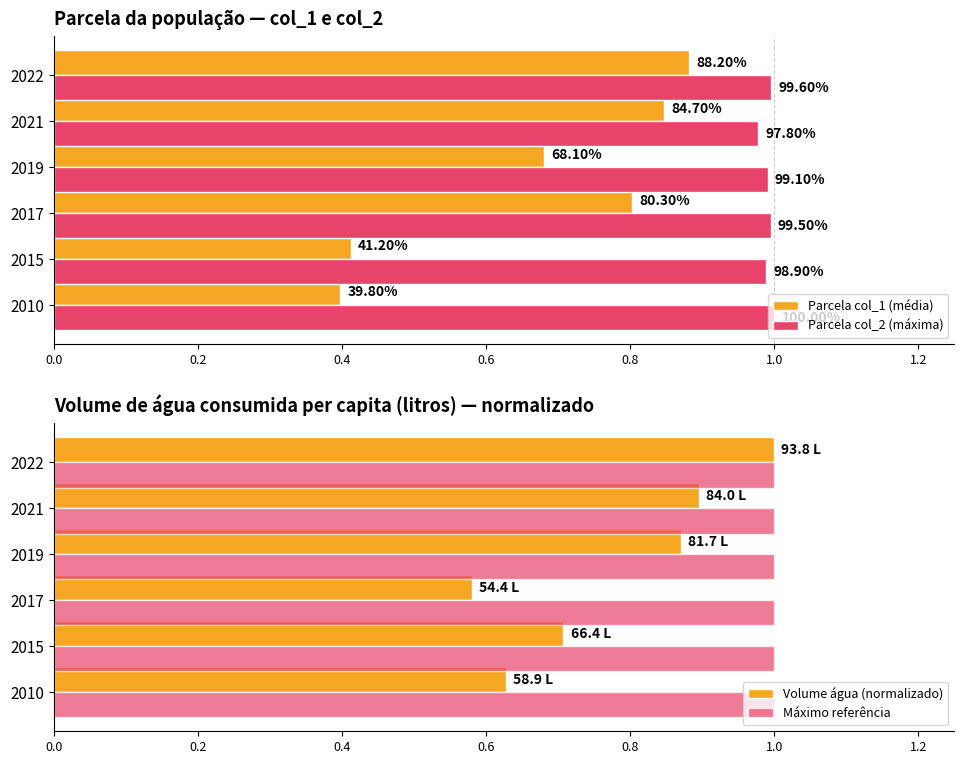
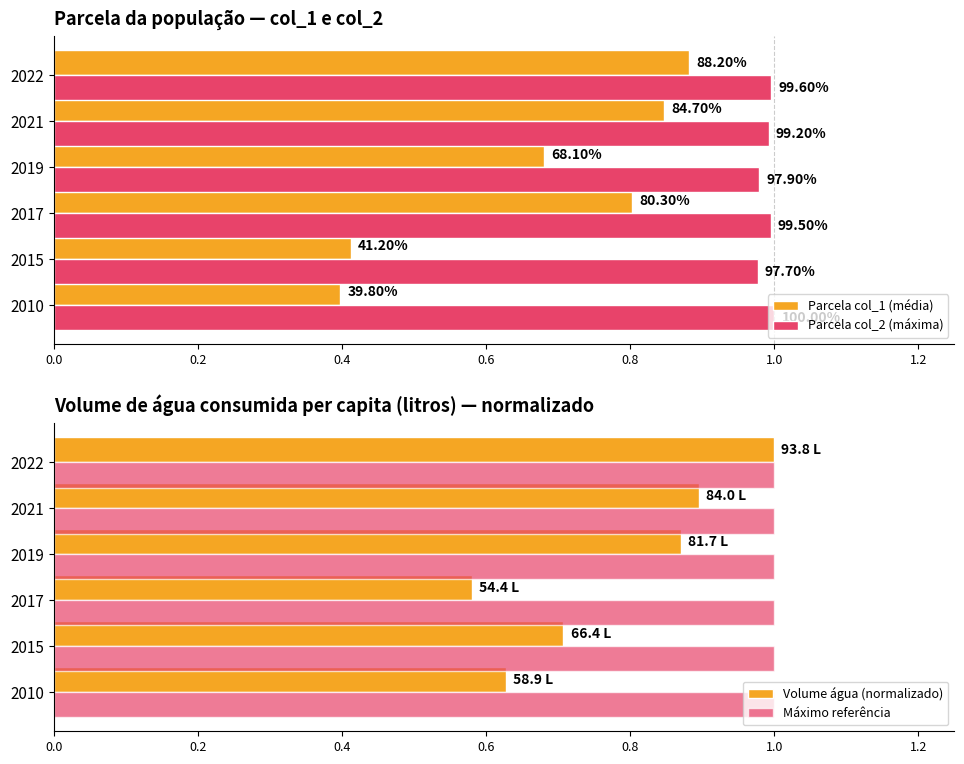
  {
    "Parcela da população — col_1 e col_2": {
      "Parcela col_1 (média)": {
        "2022": "88.20%",
        "2021": "84.70%",
        "2019": "68.10%",
        "2017": "80.30%",
        "2015": "41.20%",
        "2010": "39.80%"
      },
      "Parcela col_2 (máxima)": {
        "2022": "99.60%",
-       "2021": "97.80%",
-       "2019": "99.10%",
+       "2021": "99.20%",
+       "2019": "97.90%",
        "2017": "99.50%",
-       "2015": "98.90%"
+       "2015": "97.70%"
      }
    },
    "Volume de água consumida per capita (litros) — normalizado": {
      "Máximo referência": {
        "2022": "1.00",
        "2021": "1.00",
        "2019": "1.00",
        "2017": "1.00",
        "2015": "1.00"
      }
    }
  }
